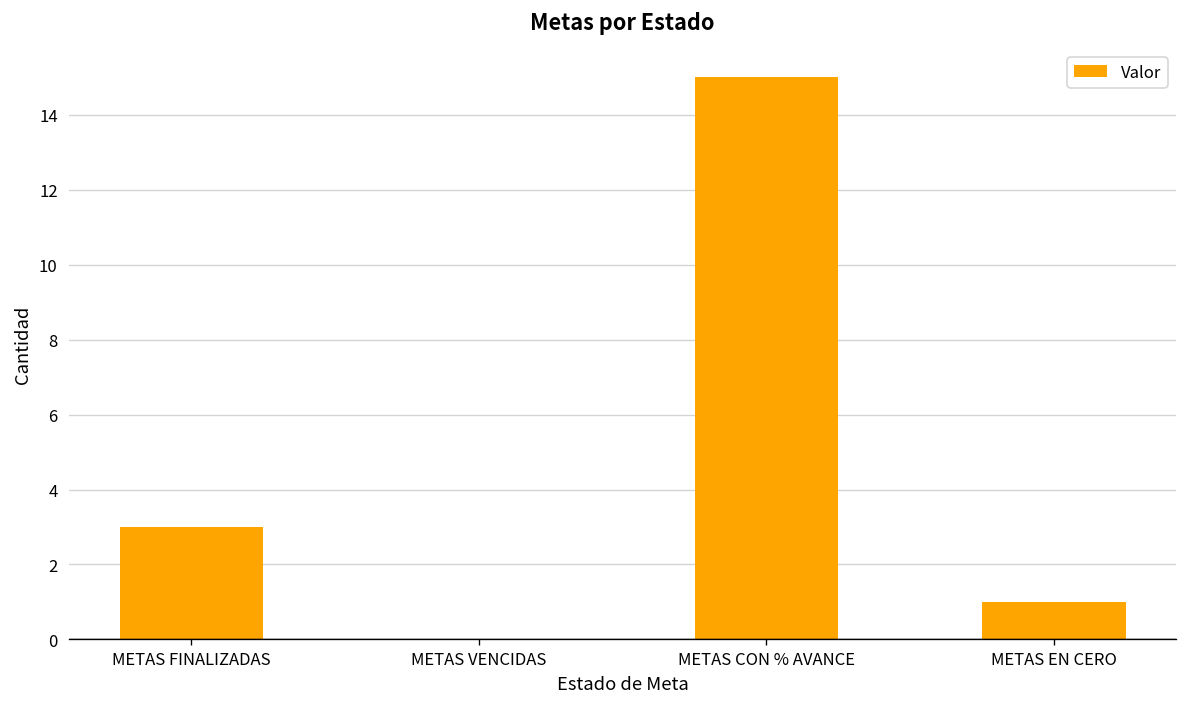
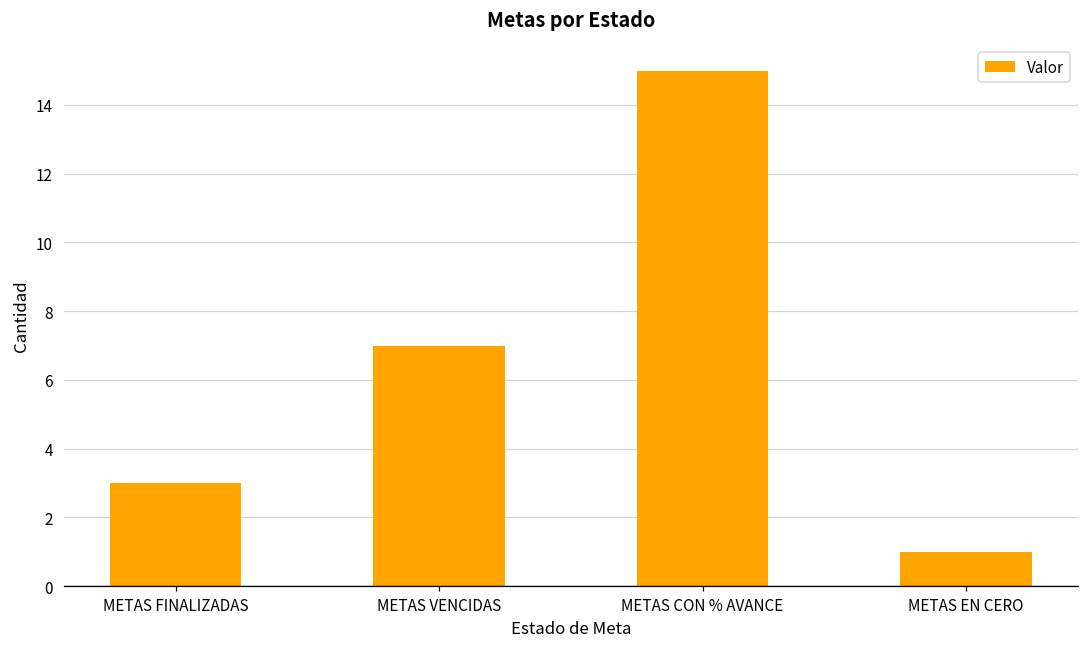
  {
    "METAS FINALIZADAS": 3,
-   "METAS VENCIDAS": 0,
+   "METAS VENCIDAS": 7,
    "METAS CON % AVANCE": 15,
    "METAS EN CERO": 1
  }
